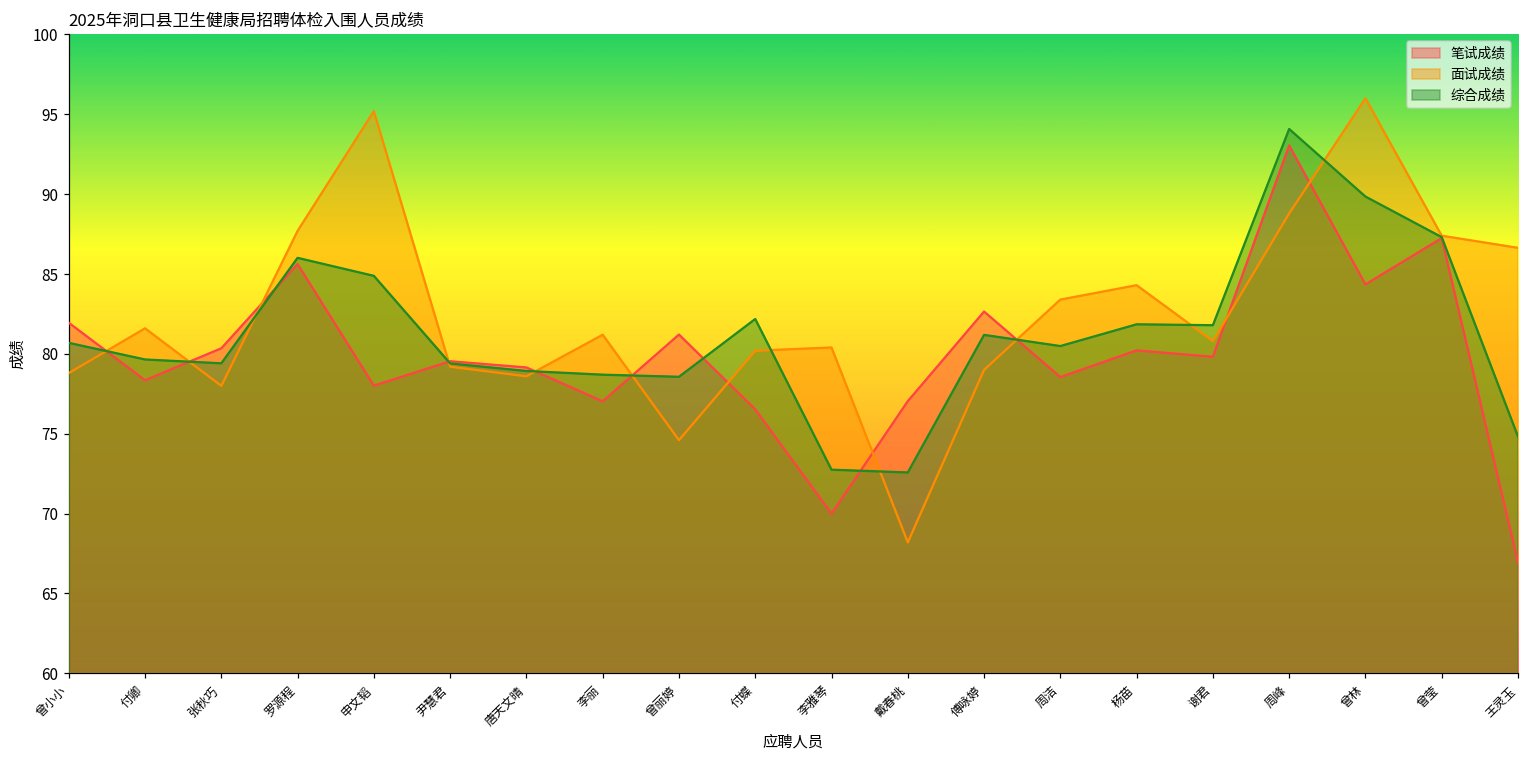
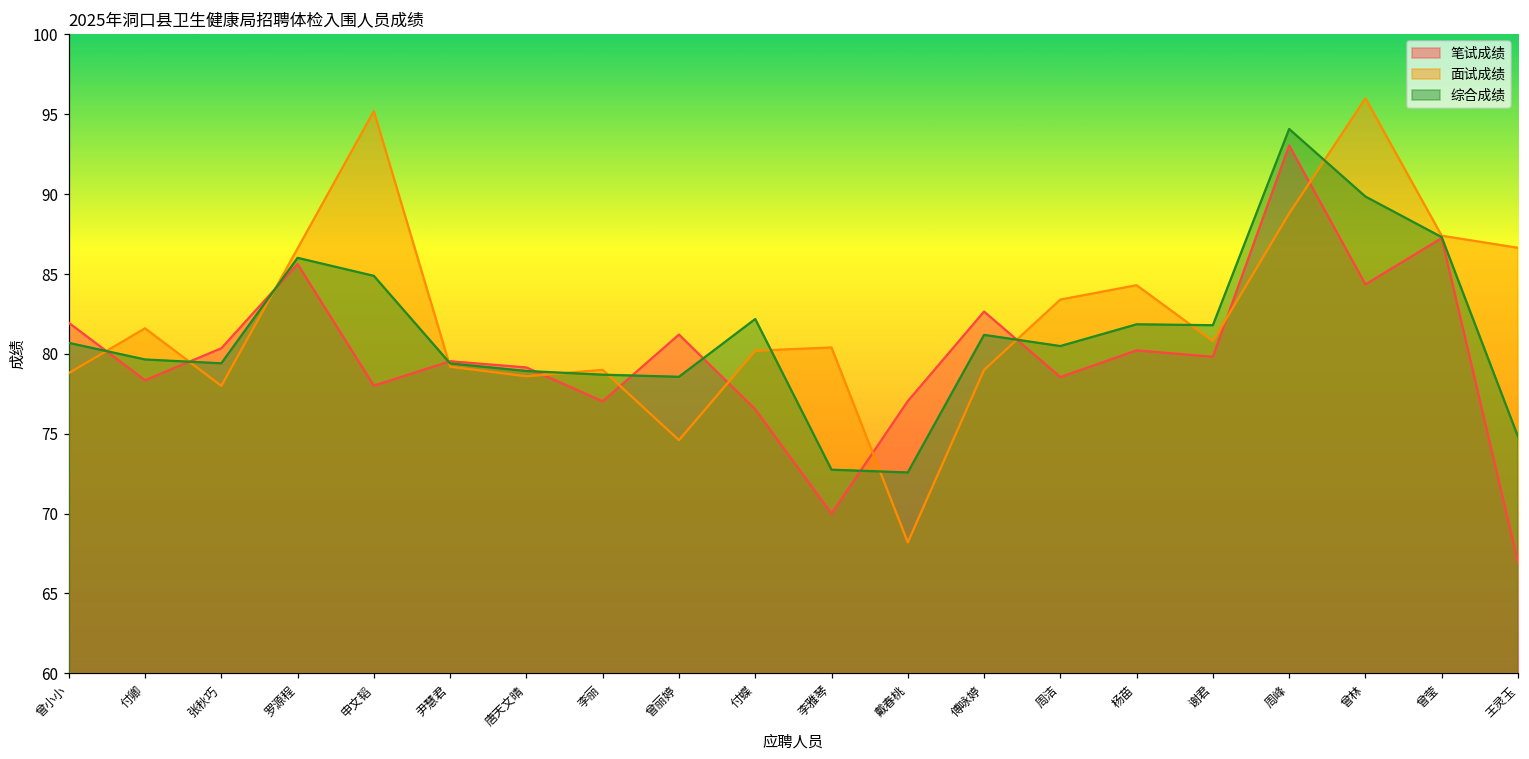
  {
    "笔试成绩": {
      "曾小小": 82.0,
      "付卿": 78.4,
      "张秋巧": 80.4,
      "罗源程": 85.6,
      "申文韬": 78.0,
      "唐天文晴": 79.2,
      "李丽": 77.0,
      "曾丽婷": 81.2,
      "付蝶": 76.5,
      "李雅琴": 70.0,
      "戴春桃": 77.0,
      "傅咏婷": 82.7,
      "周洁": 78.6,
      "杨苗": 80.2,
      "谢君": 79.8,
      "周峰": 93.1,
      "曾林": 84.4,
      "王灵玉": 67.0
    },
    "面试成绩": {
      "曾小小": 78.8,
      "付卿": 81.6,
      "张秋巧": 78.0,
-     "罗源程": 87.7,
+     "罗源程": 86.6,
      "申文韬": 95.2,
      "尹慧君": 79.2,
      "唐天文晴": 78.6,
-     "李丽": 81.2,
+     "李丽": 79.0,
      "曾丽婷": 74.6,
      "付蝶": 80.2,
      "李雅琴": 80.4,
      "戴春桃": 68.2,
      "傅咏婷": 79.0,
      "周洁": 83.4,
      "杨苗": 84.3,
      "谢君": 80.8,
      "周峰": 88.8,
      "曾林": 96.0,
      "王灵玉": 86.6
    },
    "综合成绩": {
      "曾小小": 80.7,
      "付卿": 79.7,
      "张秋巧": 79.4,
      "罗源程": 86.0,
      "申文韬": 84.9,
      "唐天文晴": 78.9,
      "李丽": 78.7,
      "曾丽婷": 78.6,
      "付蝶": 82.2,
      "李雅琴": 72.8,
      "戴春桃": 72.6,
      "傅咏婷": 81.2,
      "周洁": 80.5,
      "杨苗": 81.9,
      "谢君": 81.8,
      "周峰": 94.1,
      "曾林": 89.9,
      "王灵玉": 74.8
    }
  }
